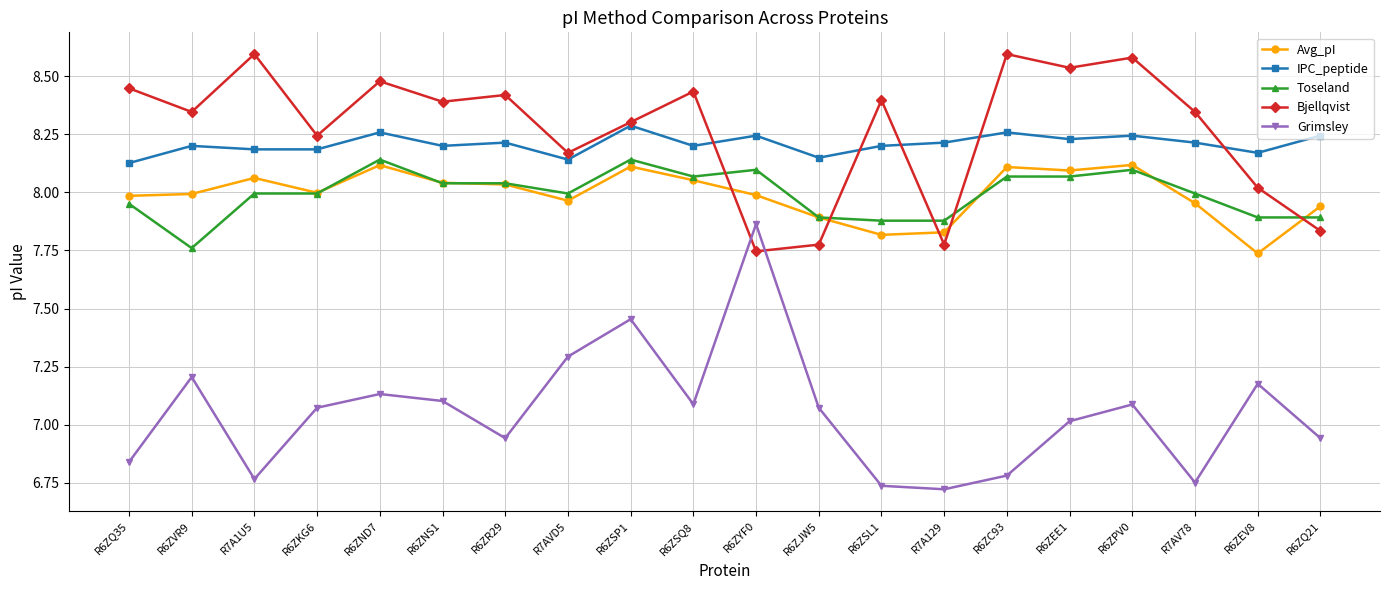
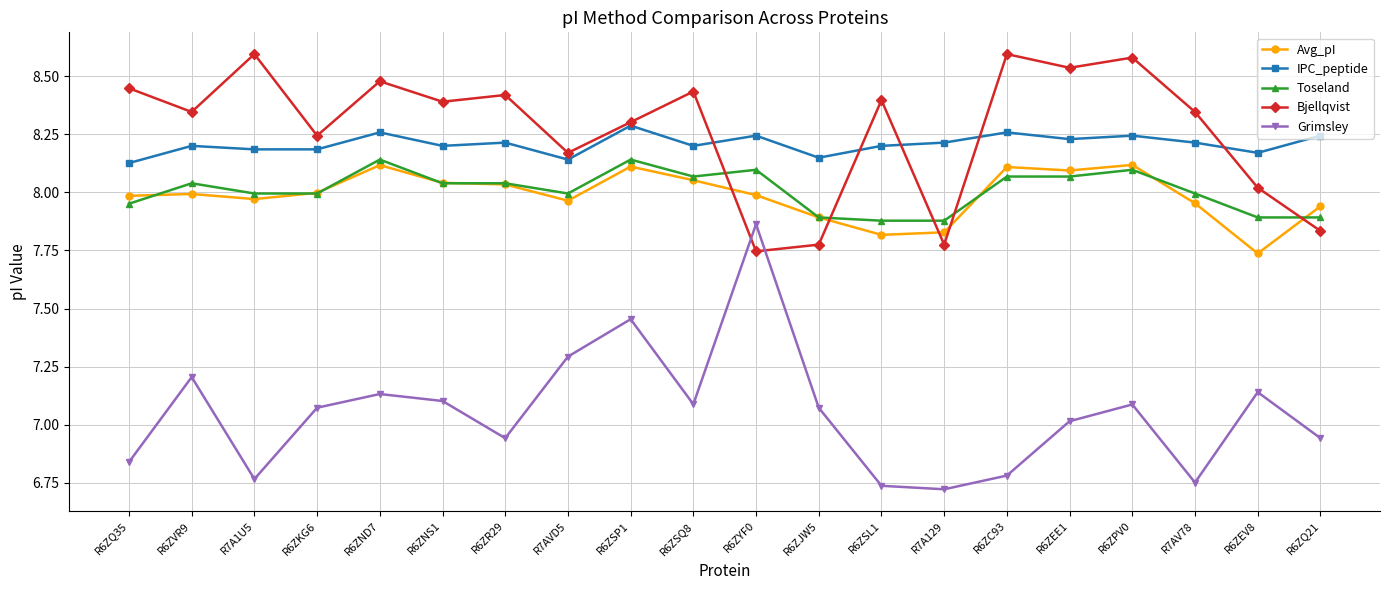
  {
    "Avg_pI": {
      "R6ZQ35": 7.99,
      "R6ZVR9": 7.99,
-     "R7A1U5": 8.06,
+     "R7A1U5": 7.97,
      "R6ZND7": 8.12,
      "R7AVD5": 7.96,
      "R6ZSP1": 8.11,
      "R6ZSQ8": 8.05,
      "R6ZYF0": 7.99,
      "R6ZSL1": 7.82,
      "R7A129": 7.83,
      "R6ZC93": 8.11,
      "R6ZEE1": 8.09,
      "R6ZPV0": 8.12,
      "R7AV78": 7.95,
      "R6ZEV8": 7.74,
      "R6ZQ21": 7.94
    },
    "IPC_peptide": {
      "R6ZQ35": 8.13,
      "R6ZVR9": 8.20,
      "R7A1U5": 8.19,
      "R6ZKG6": 8.19,
      "R6ZND7": 8.26,
      "R6ZNS1": 8.20,
      "R6ZR29": 8.21,
      "R7AVD5": 8.14,
      "R6ZSP1": 8.29,
      "R6ZSQ8": 8.20,
      "R6ZYF0": 8.24,
      "R6ZJW5": 8.15,
      "R6ZSL1": 8.20,
      "R7A129": 8.21,
      "R6ZC93": 8.26,
      "R6ZEE1": 8.23,
      "R6ZPV0": 8.24,
      "R7AV78": 8.21,
      "R6ZEV8": 8.17
    },
    "Toseland": {
      "R6ZQ35": 7.95,
-     "R6ZVR9": 7.76,
+     "R6ZVR9": 8.04,
      "R7A1U5": 8.00,
      "R6ZND7": 8.14,
      "R7AVD5": 8.00,
      "R6ZSP1": 8.14,
      "R6ZSQ8": 8.07,
      "R6ZYF0": 8.10,
      "R6ZSL1": 7.88,
      "R7A129": 7.88,
      "R6ZC93": 8.07,
      "R6ZEE1": 8.07,
      "R6ZPV0": 8.10,
      "R7AV78": 8.00,
      "R6ZEV8": 7.89,
      "R6ZQ21": 7.89
    },
    "Bjellqvist": {
      "R6ZQ35": 8.45,
      "R6ZVR9": 8.35,
      "R7A1U5": 8.60,
      "R6ZKG6": 8.24,
      "R6ZND7": 8.48,
      "R6ZNS1": 8.39,
      "R6ZR29": 8.42,
      "R7AVD5": 8.17,
      "R6ZSP1": 8.30,
      "R6ZSQ8": 8.43,
      "R6ZYF0": 7.75,
      "R6ZJW5": 7.78,
      "R6ZSL1": 8.40,
      "R7A129": 7.78,
      "R6ZC93": 8.60,
      "R6ZEE1": 8.54,
      "R6ZPV0": 8.58,
      "R7AV78": 8.35,
      "R6ZEV8": 8.02,
      "R6ZQ21": 7.83
    },
    "Grimsley": {
      "R6ZQ35": 6.84,
      "R6ZVR9": 7.21,
      "R7A1U5": 6.77,
      "R6ZKG6": 7.07,
      "R6ZND7": 7.13,
      "R6ZNS1": 7.10,
      "R6ZR29": 6.94,
      "R7AVD5": 7.29,
      "R6ZSP1": 7.45,
      "R6ZSQ8": 7.09,
      "R6ZYF0": 7.86,
      "R6ZJW5": 7.07,
      "R6ZSL1": 6.74,
      "R7A129": 6.72,
      "R6ZC93": 6.78,
      "R6ZEE1": 7.02,
      "R6ZPV0": 7.09,
      "R7AV78": 6.75,
-     "R6ZEV8": 7.18,
+     "R6ZEV8": 7.14,
      "R6ZQ21": 6.94
    }
  }
